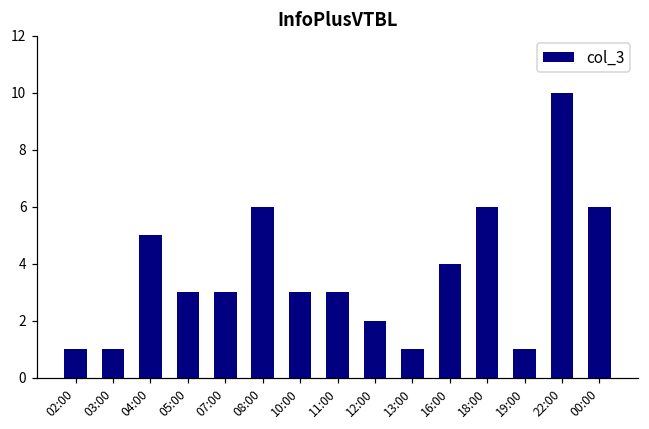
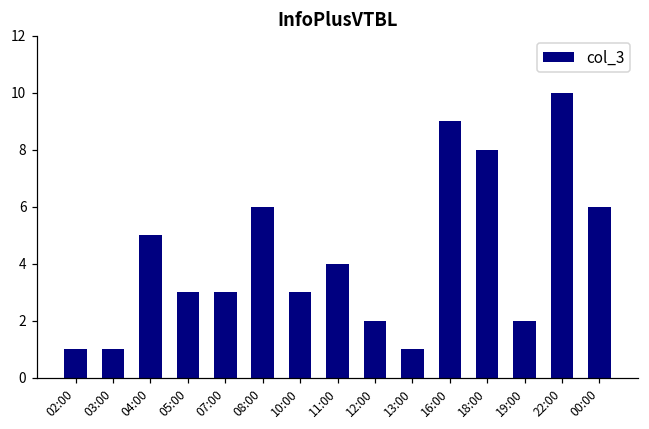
  {
    "02:00": 1,
    "03:00": 1,
    "04:00": 5,
    "05:00": 3,
    "07:00": 3,
    "08:00": 6,
    "10:00": 3,
-   "11:00": 3,
+   "11:00": 4,
    "12:00": 2,
    "13:00": 1,
-   "16:00": 4,
-   "18:00": 6,
-   "19:00": 1,
+   "16:00": 9,
+   "18:00": 8,
+   "19:00": 2,
    "22:00": 10,
    "00:00": 6
  }
